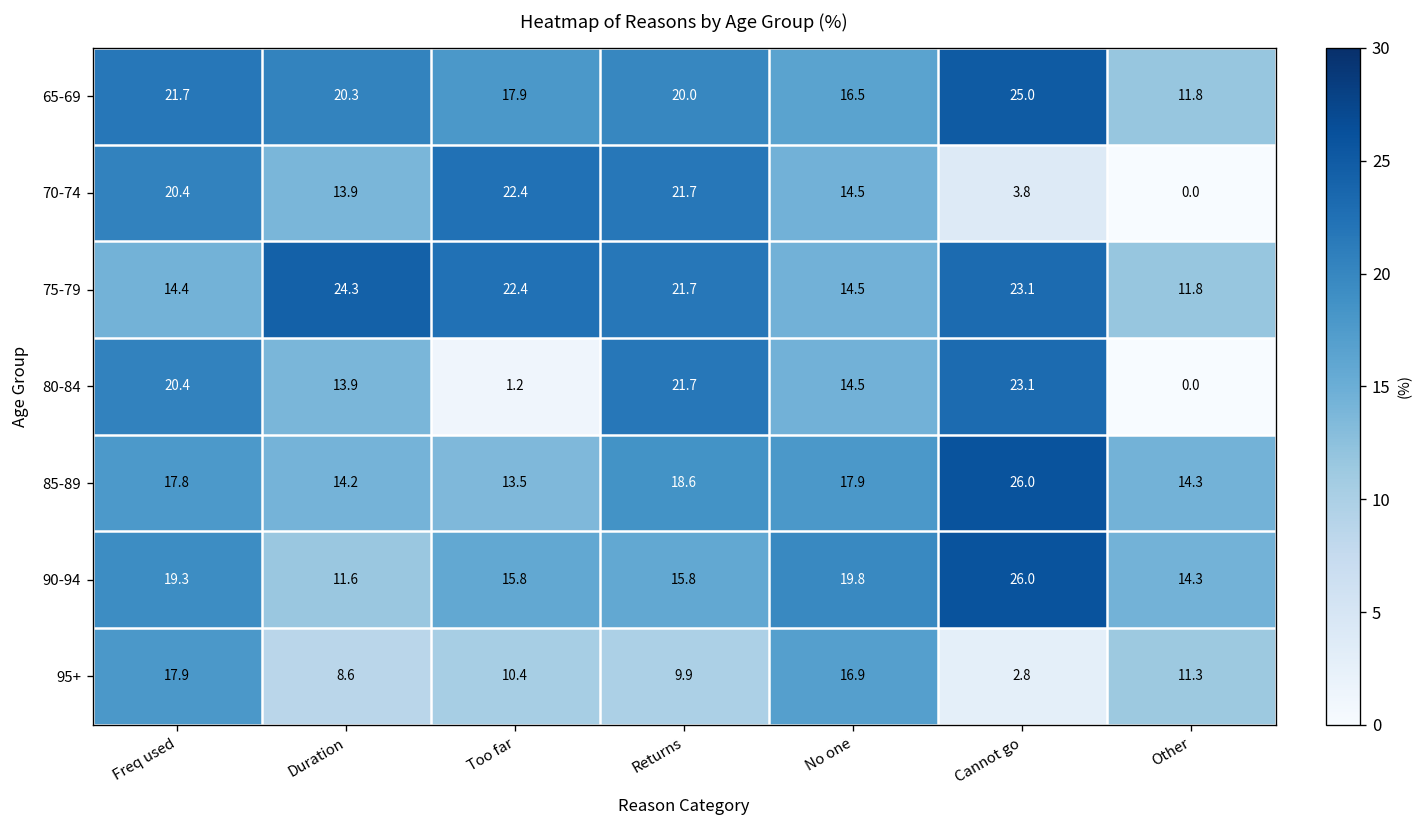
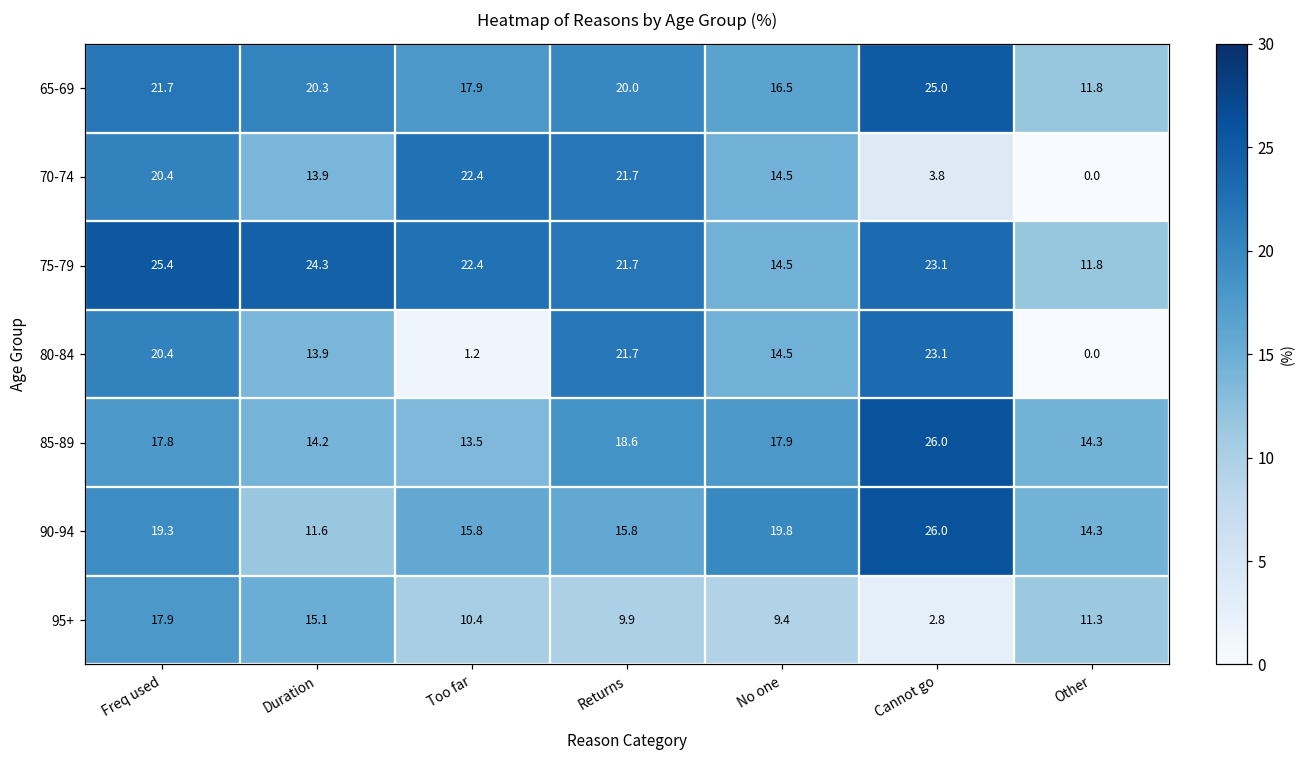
  {
    "65-69": {
      "Freq used": 21.7,
      "Duration": 20.3,
      "Too far": 17.9,
      "Returns": 20.0,
      "No one": 16.5,
      "Cannot go": 25.0,
      "Other": 11.8
    },
    "70-74": {
      "Freq used": 20.4,
      "Duration": 13.9,
      "Too far": 22.4,
      "Returns": 21.7,
      "No one": 14.5,
      "Cannot go": 3.8,
      "Other": 0.0
    },
    "75-79": {
-     "Freq used": 14.4,
+     "Freq used": 25.4,
      "Duration": 24.3,
      "Too far": 22.4,
      "Returns": 21.7,
      "No one": 14.5,
      "Cannot go": 23.1,
      "Other": 11.8
    },
    "80-84": {
      "Freq used": 20.4,
      "Duration": 13.9,
      "Too far": 1.2,
      "Returns": 21.7,
      "No one": 14.5,
      "Cannot go": 23.1,
      "Other": 0.0
    },
    "85-89": {
      "Freq used": 17.8,
      "Duration": 14.2,
      "Too far": 13.5,
      "Returns": 18.6,
      "No one": 17.9,
      "Cannot go": 26.0,
      "Other": 14.3
    },
    "90-94": {
      "Freq used": 19.3,
      "Duration": 11.6,
      "Too far": 15.8,
      "Returns": 15.8,
      "No one": 19.8,
      "Cannot go": 26.0,
      "Other": 14.3
    },
    "95+": {
      "Freq used": 17.9,
-     "Duration": 8.6,
+     "Duration": 15.1,
      "Too far": 10.4,
      "Returns": 9.9,
-     "No one": 16.9,
+     "No one": 9.4,
      "Cannot go": 2.8,
      "Other": 11.3
    }
  }
